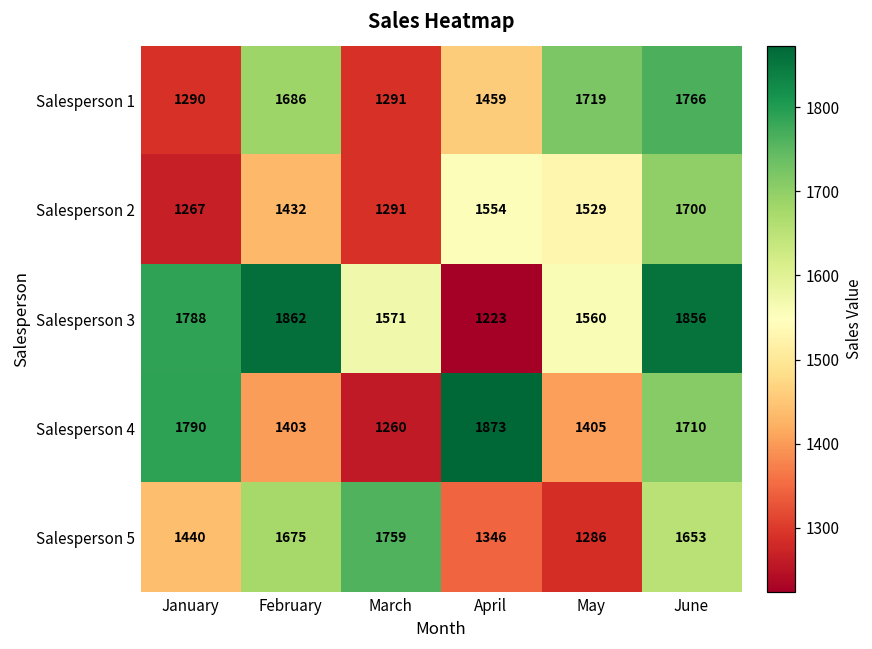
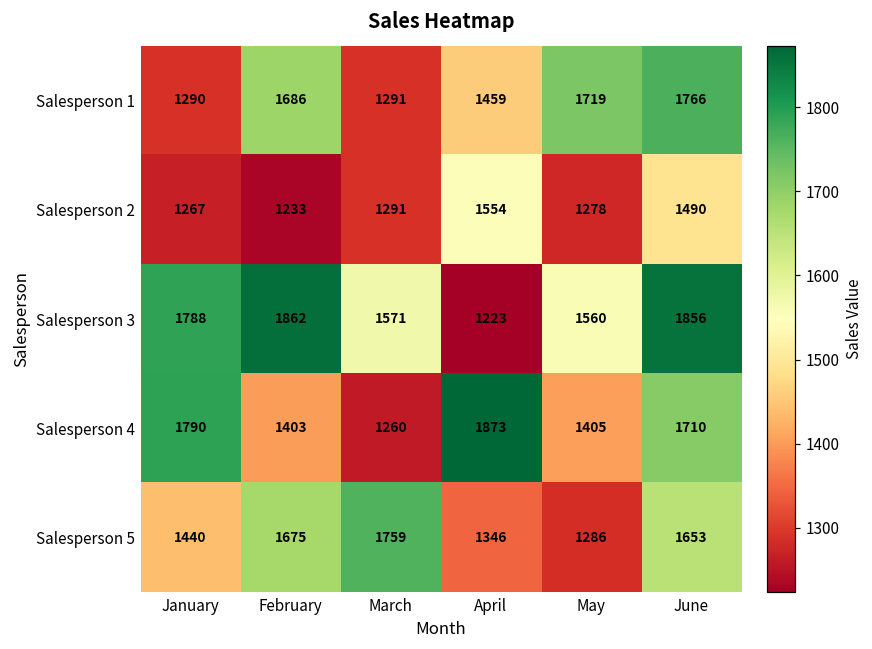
  {
    "Salesperson 1": {
      "January": 1290,
      "February": 1686,
      "March": 1291,
      "April": 1459,
      "May": 1719,
      "June": 1766
    },
    "Salesperson 2": {
      "January": 1267,
-     "February": 1432,
+     "February": 1233,
      "March": 1291,
      "April": 1554,
-     "May": 1529,
-     "June": 1700
+     "May": 1278,
+     "June": 1490
    },
    "Salesperson 3": {
      "January": 1788,
      "February": 1862,
      "March": 1571,
      "April": 1223,
      "May": 1560,
      "June": 1856
    },
    "Salesperson 4": {
      "January": 1790,
      "February": 1403,
      "March": 1260,
      "April": 1873,
      "May": 1405,
      "June": 1710
    },
    "Salesperson 5": {
      "January": 1440,
      "February": 1675,
      "March": 1759,
      "April": 1346,
      "May": 1286,
      "June": 1653
    }
  }
